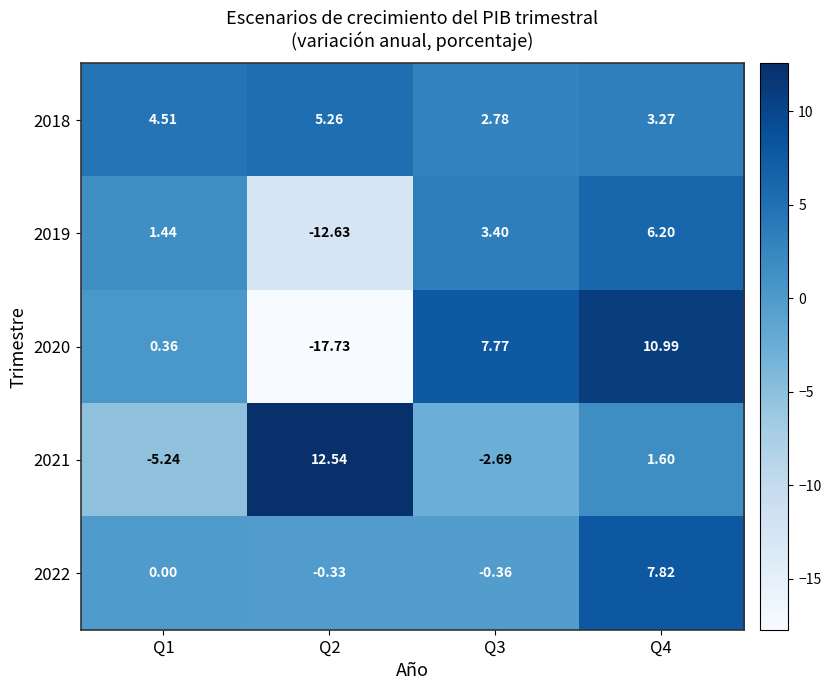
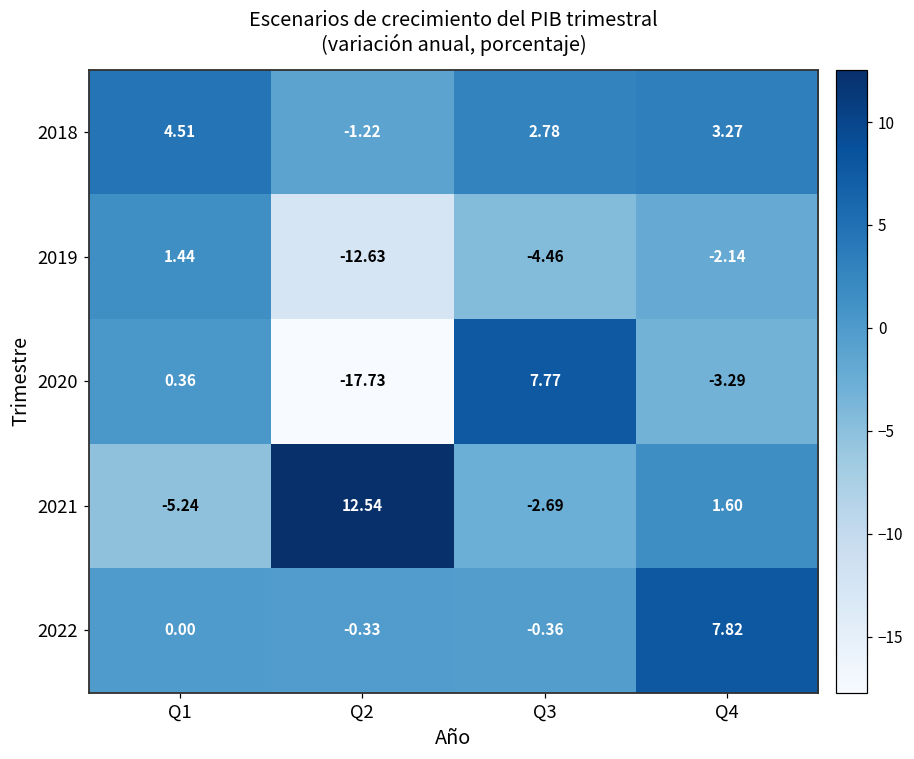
  {
    "2018": {
      "Q1": 4.51,
-     "Q2": 5.26,
+     "Q2": -1.22,
      "Q3": 2.78,
      "Q4": 3.27
    },
    "2019": {
      "Q1": 1.44,
      "Q2": -12.63,
-     "Q3": 3.40,
-     "Q4": 6.20
+     "Q3": -4.46,
+     "Q4": -2.14
    },
    "2020": {
      "Q1": 0.36,
      "Q2": -17.73,
      "Q3": 7.77,
-     "Q4": 10.99
+     "Q4": -3.29
    },
    "2021": {
      "Q1": -5.24,
      "Q2": 12.54,
      "Q3": -2.69,
      "Q4": 1.60
    },
    "2022": {
      "Q1": 0.00,
      "Q2": -0.33,
      "Q3": -0.36,
      "Q4": 7.82
    }
  }
